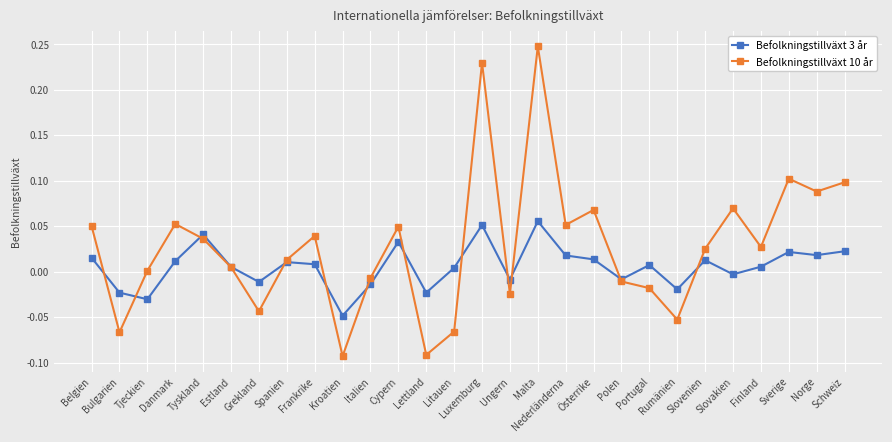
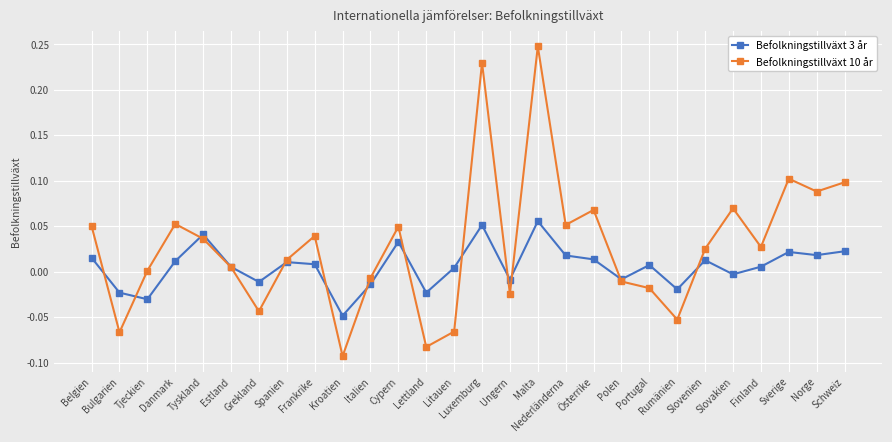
  {
    "Befolkningstillväxt 3 år": {
      "Belgien": 0.02,
      "Bulgarien": -0.02,
      "Tjeckien": -0.03,
      "Danmark": 0.01,
      "Tyskland": 0.04,
      "Grekland": -0.01,
      "Frankrike": 0.01,
      "Kroatien": -0.05,
      "Italien": -0.01,
      "Cypern": 0.03,
      "Lettland": -0.02,
      "Litauen": 0.00,
      "Luxemburg": 0.05,
      "Ungern": -0.01,
      "Malta": 0.06,
      "Nederländerna": 0.02,
      "Österrike": 0.01,
      "Portugal": 0.01,
      "Rumänien": -0.02,
      "Slovenien": 0.01,
      "Slovakien": 0.00,
      "Finland": 0.01,
      "Sverige": 0.02,
      "Norge": 0.02,
      "Schweiz": 0.02
    },
    "Befolkningstillväxt 10 år": {
      "Belgien": 0.05,
      "Bulgarien": -0.07,
      "Tjeckien": 0.00,
      "Danmark": 0.05,
      "Tyskland": 0.04,
      "Grekland": -0.04,
      "Frankrike": 0.04,
      "Kroatien": -0.09,
      "Italien": -0.01,
      "Cypern": 0.05,
-     "Lettland": -0.09,
+     "Lettland": -0.08,
      "Litauen": -0.07,
      "Luxemburg": 0.23,
      "Ungern": -0.02,
      "Malta": 0.25,
      "Nederländerna": 0.05,
      "Österrike": 0.07,
      "Portugal": -0.02,
      "Rumänien": -0.05,
      "Slovenien": 0.03,
      "Slovakien": 0.07,
      "Finland": 0.03,
      "Sverige": 0.10,
      "Norge": 0.09,
      "Schweiz": 0.10
    }
  }
